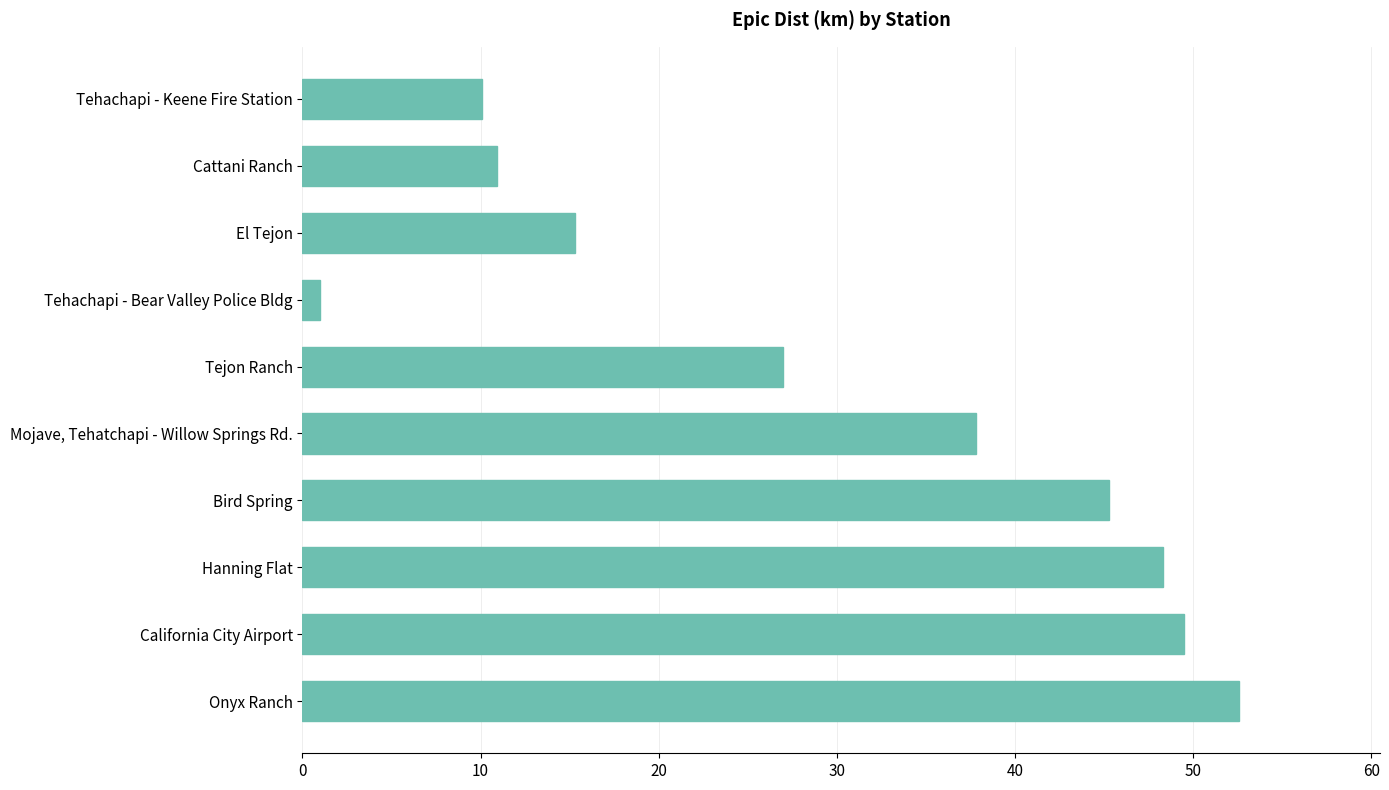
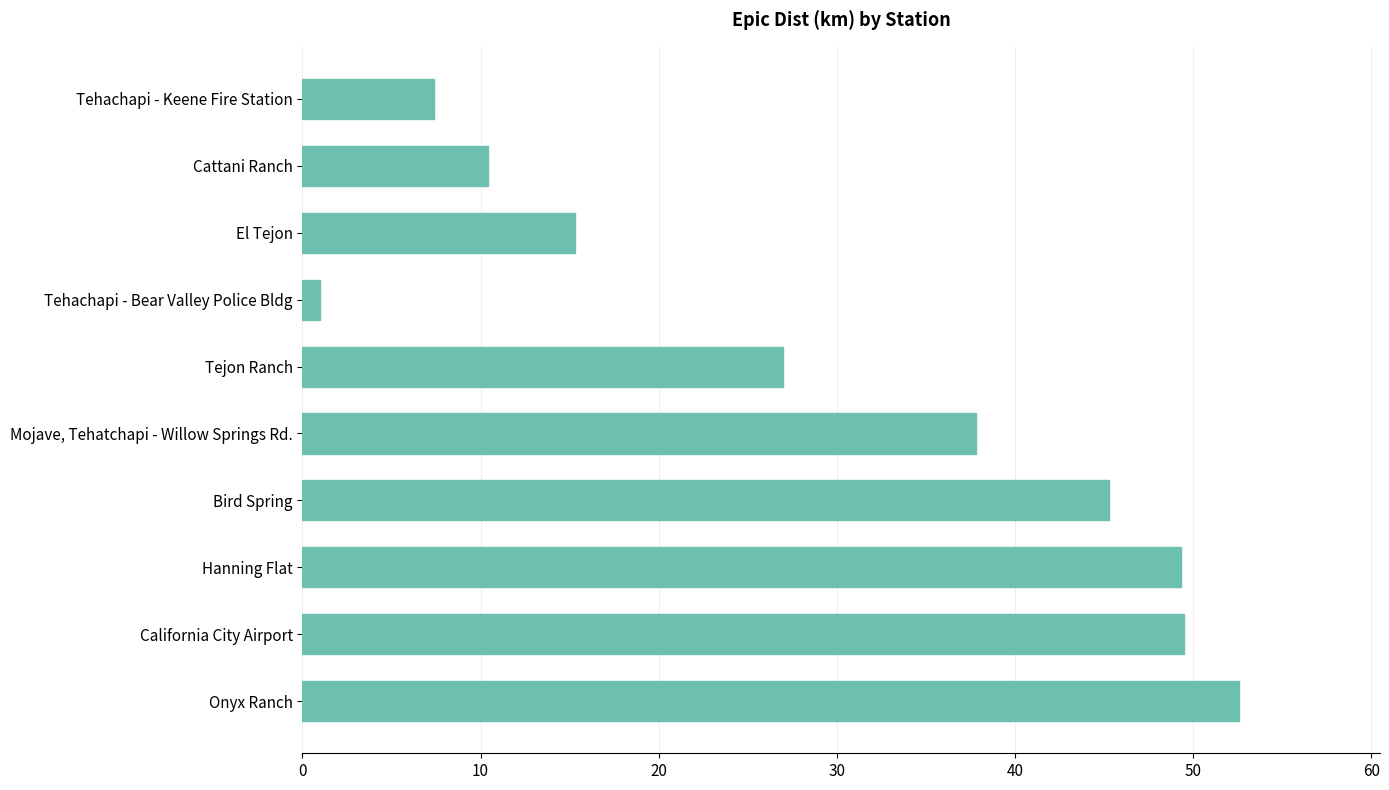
  {
-   "Tehachapi - Keene Fire Station": 10.1,
-   "Cattani Ranch": 10.9,
+   "Tehachapi - Keene Fire Station": 7.4,
+   "Cattani Ranch": 10.4,
    "El Tejon": 15.3,
    "Tehachapi - Bear Valley Police Bldg": 1.0,
    "Tejon Ranch": 27.0,
    "Mojave, Tehatchapi - Willow Springs Rd.": 37.8,
    "Bird Spring": 45.3,
-   "Hanning Flat": 48.3,
+   "Hanning Flat": 49.3,
    "California City Airport": 49.5,
    "Onyx Ranch": 52.6
  }
